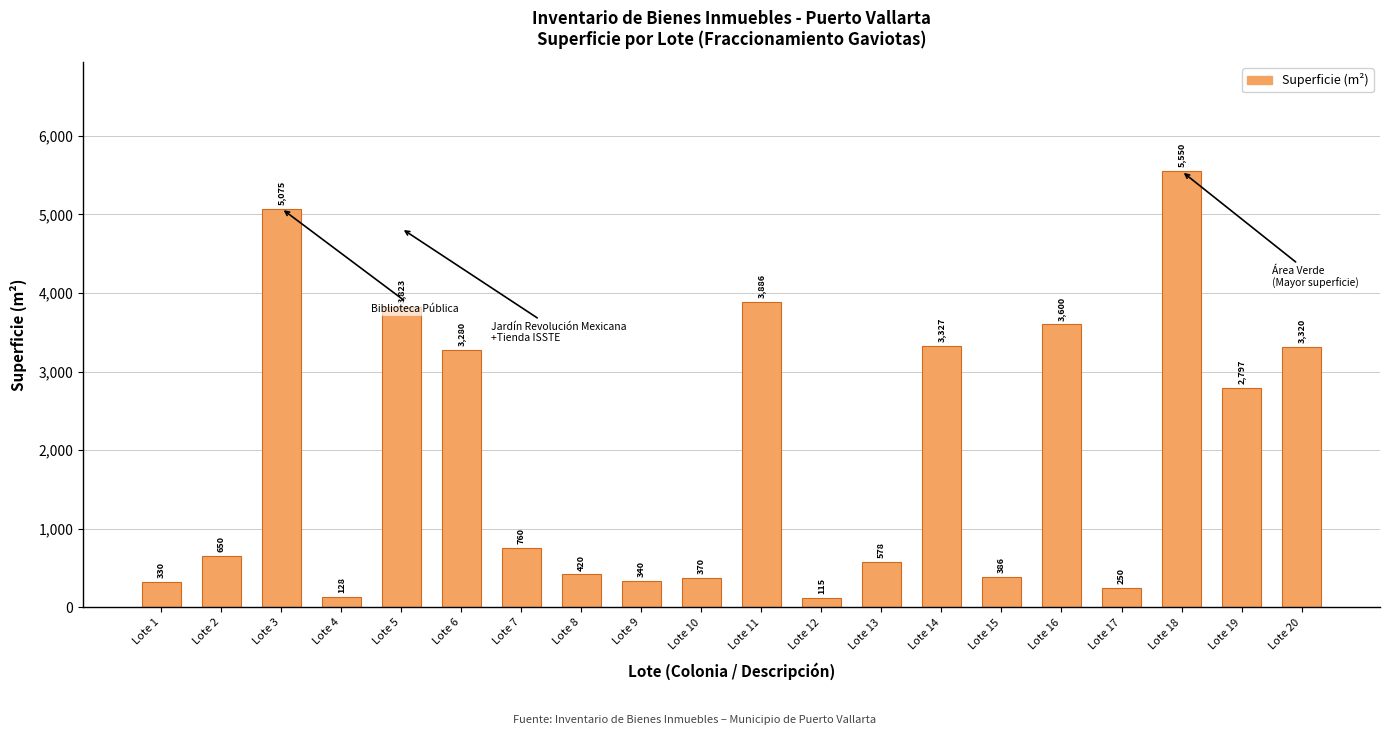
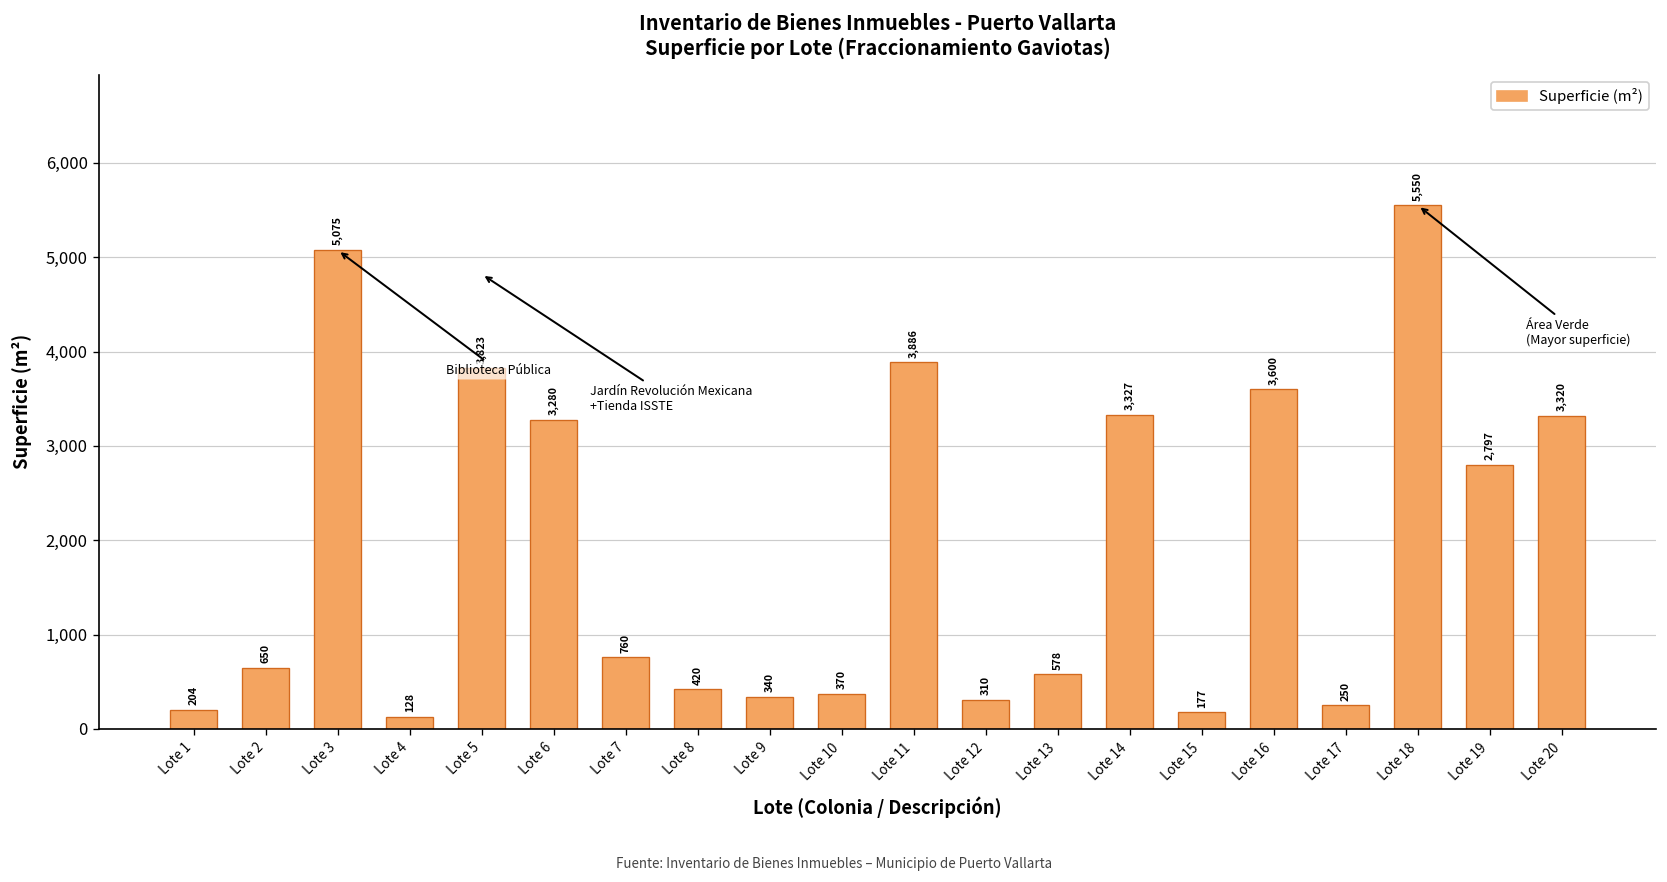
  {
-   "Lote 1": "330",
+   "Lote 1": "204",
    "Lote 2": "650",
    "Lote 3": "5,075",
    "Lote 4": "128",
    "Lote 7": "760",
    "Lote 8": "420",
    "Lote 9": "340",
    "Lote 10": "370",
    "Lote 11": "3,886",
-   "Lote 12": "115",
+   "Lote 12": "310",
    "Lote 13": "578",
    "Lote 14": "3,327",
-   "Lote 15": "386",
+   "Lote 15": "177",
    "Lote 16": "3,600",
    "Lote 17": "250",
    "Lote 18": "5,550",
    "Lote 19": "2,797",
    "Lote 20": "3,320"
  }
